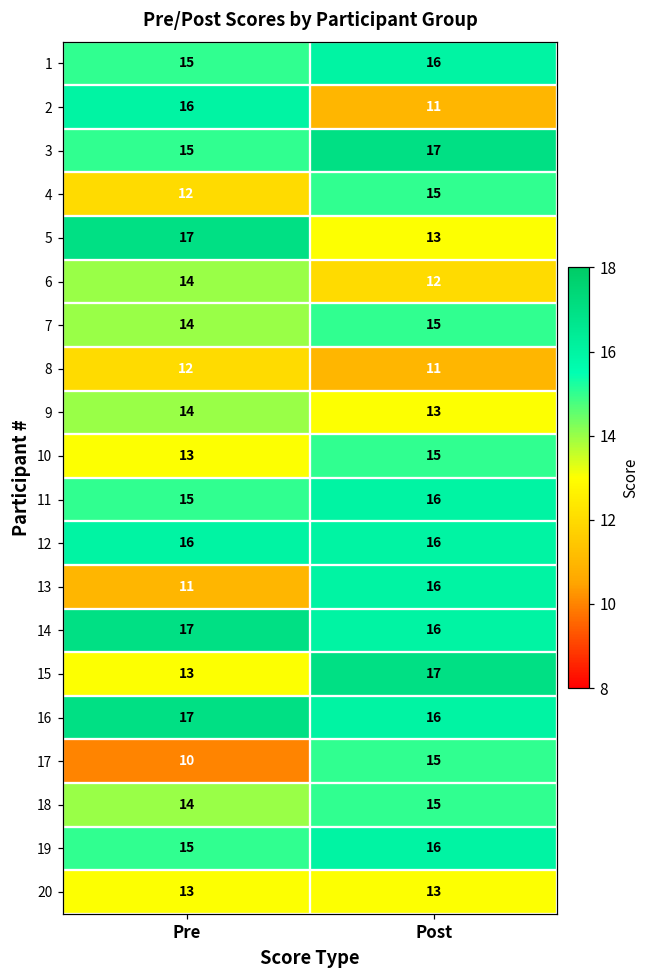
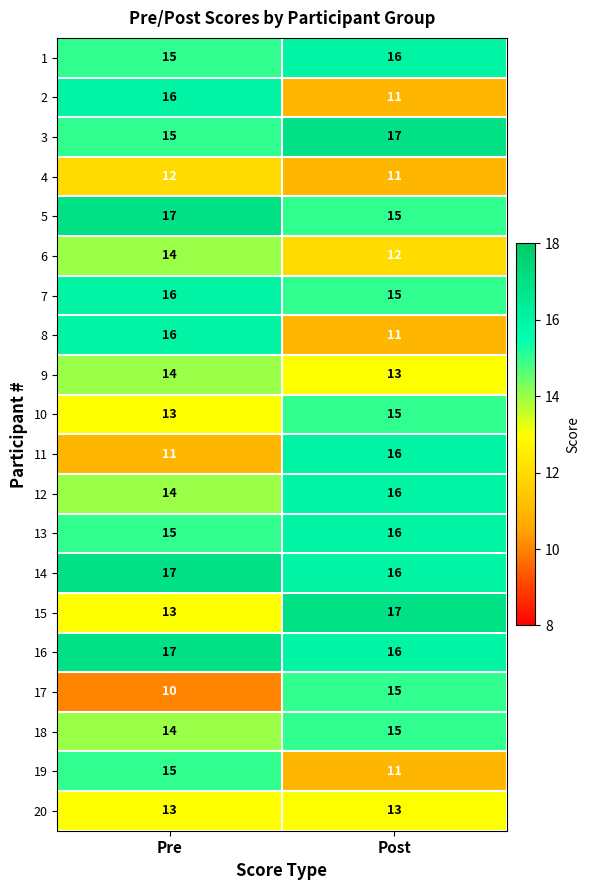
  {
    "1": {
      "Pre": 15,
      "Post": 16
    },
    "2": {
      "Pre": 16,
      "Post": 11
    },
    "3": {
      "Pre": 15,
      "Post": 17
    },
    "4": {
      "Pre": 12,
-     "Post": 15
+     "Post": 11
    },
    "5": {
      "Pre": 17,
-     "Post": 13
+     "Post": 15
    },
    "6": {
      "Pre": 14,
      "Post": 12
    },
    "7": {
-     "Pre": 14,
+     "Pre": 16,
      "Post": 15
    },
    "8": {
-     "Pre": 12,
+     "Pre": 16,
      "Post": 11
    },
    "9": {
      "Pre": 14,
      "Post": 13
    },
    "10": {
      "Pre": 13,
      "Post": 15
    },
    "11": {
-     "Pre": 15,
+     "Pre": 11,
      "Post": 16
    },
    "12": {
-     "Pre": 16,
+     "Pre": 14,
      "Post": 16
    },
    "13": {
-     "Pre": 11,
+     "Pre": 15,
      "Post": 16
    },
    "14": {
      "Pre": 17,
      "Post": 16
    },
    "15": {
      "Pre": 13,
      "Post": 17
    },
    "16": {
      "Pre": 17,
      "Post": 16
    },
    "17": {
      "Pre": 10,
      "Post": 15
    },
    "18": {
      "Pre": 14,
      "Post": 15
    },
    "19": {
      "Pre": 15,
-     "Post": 16
+     "Post": 11
    },
    "20": {
      "Pre": 13,
      "Post": 13
    }
  }
